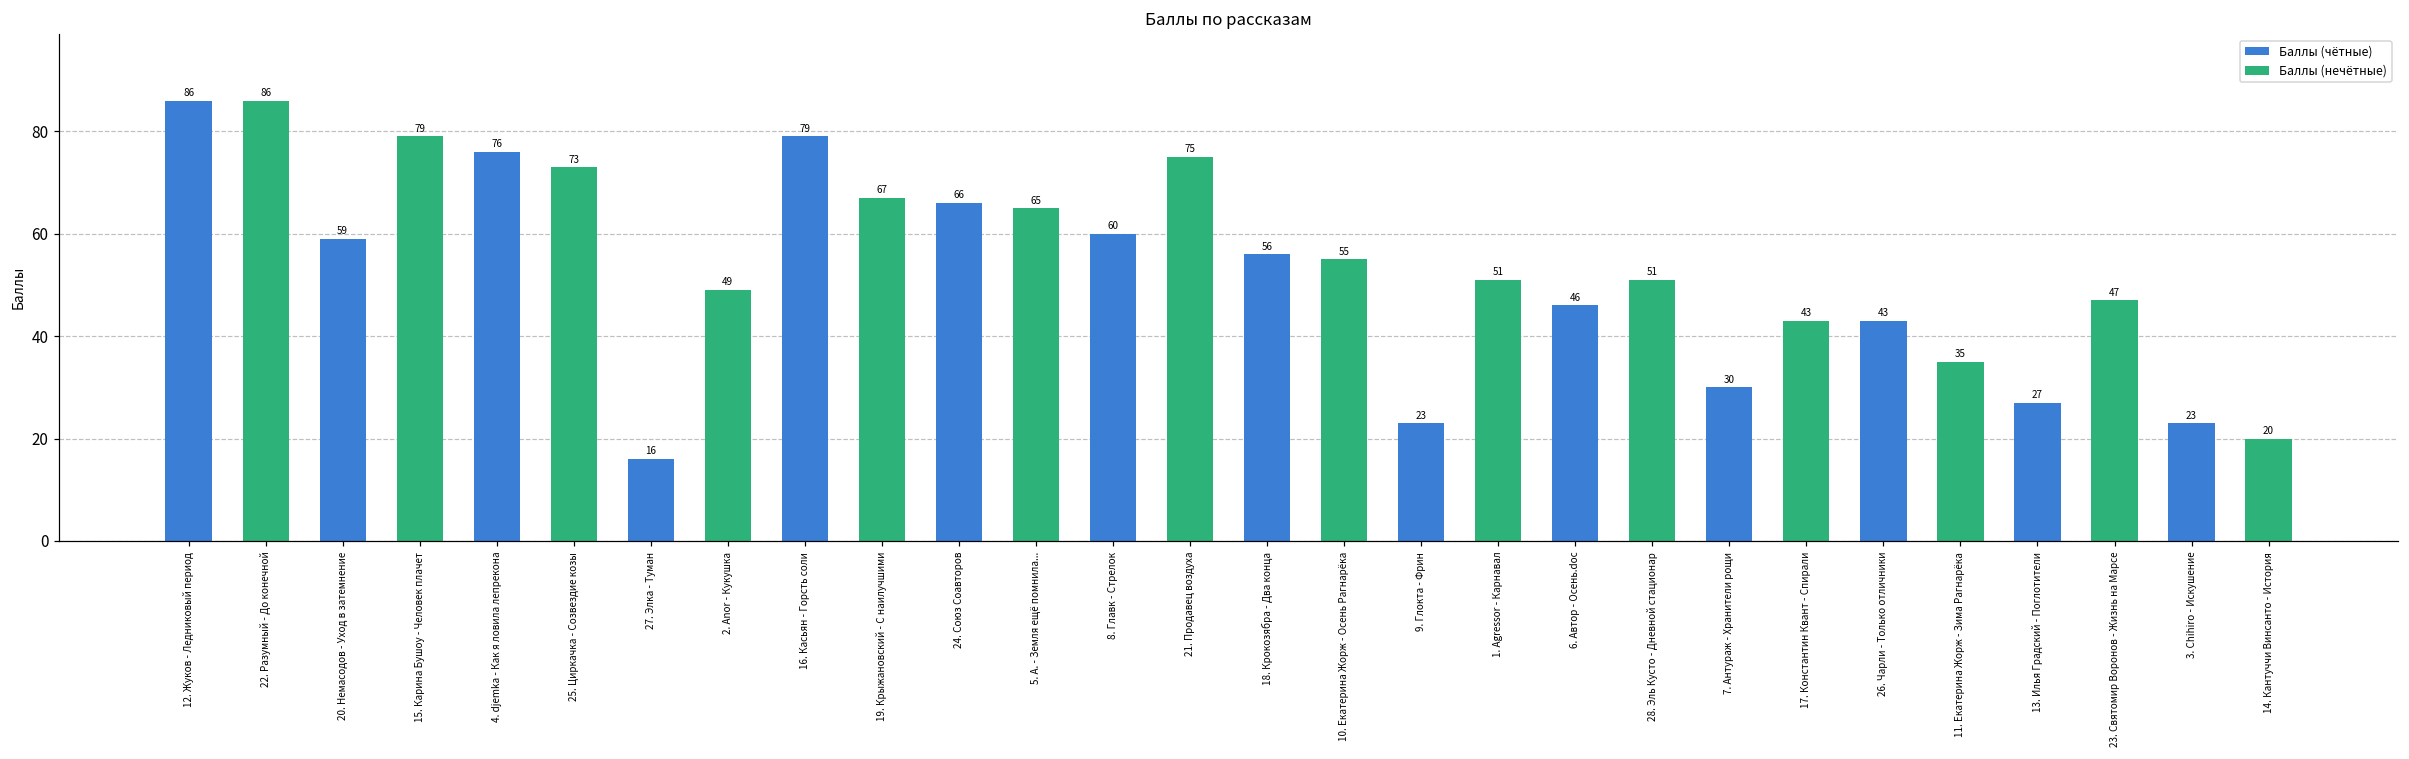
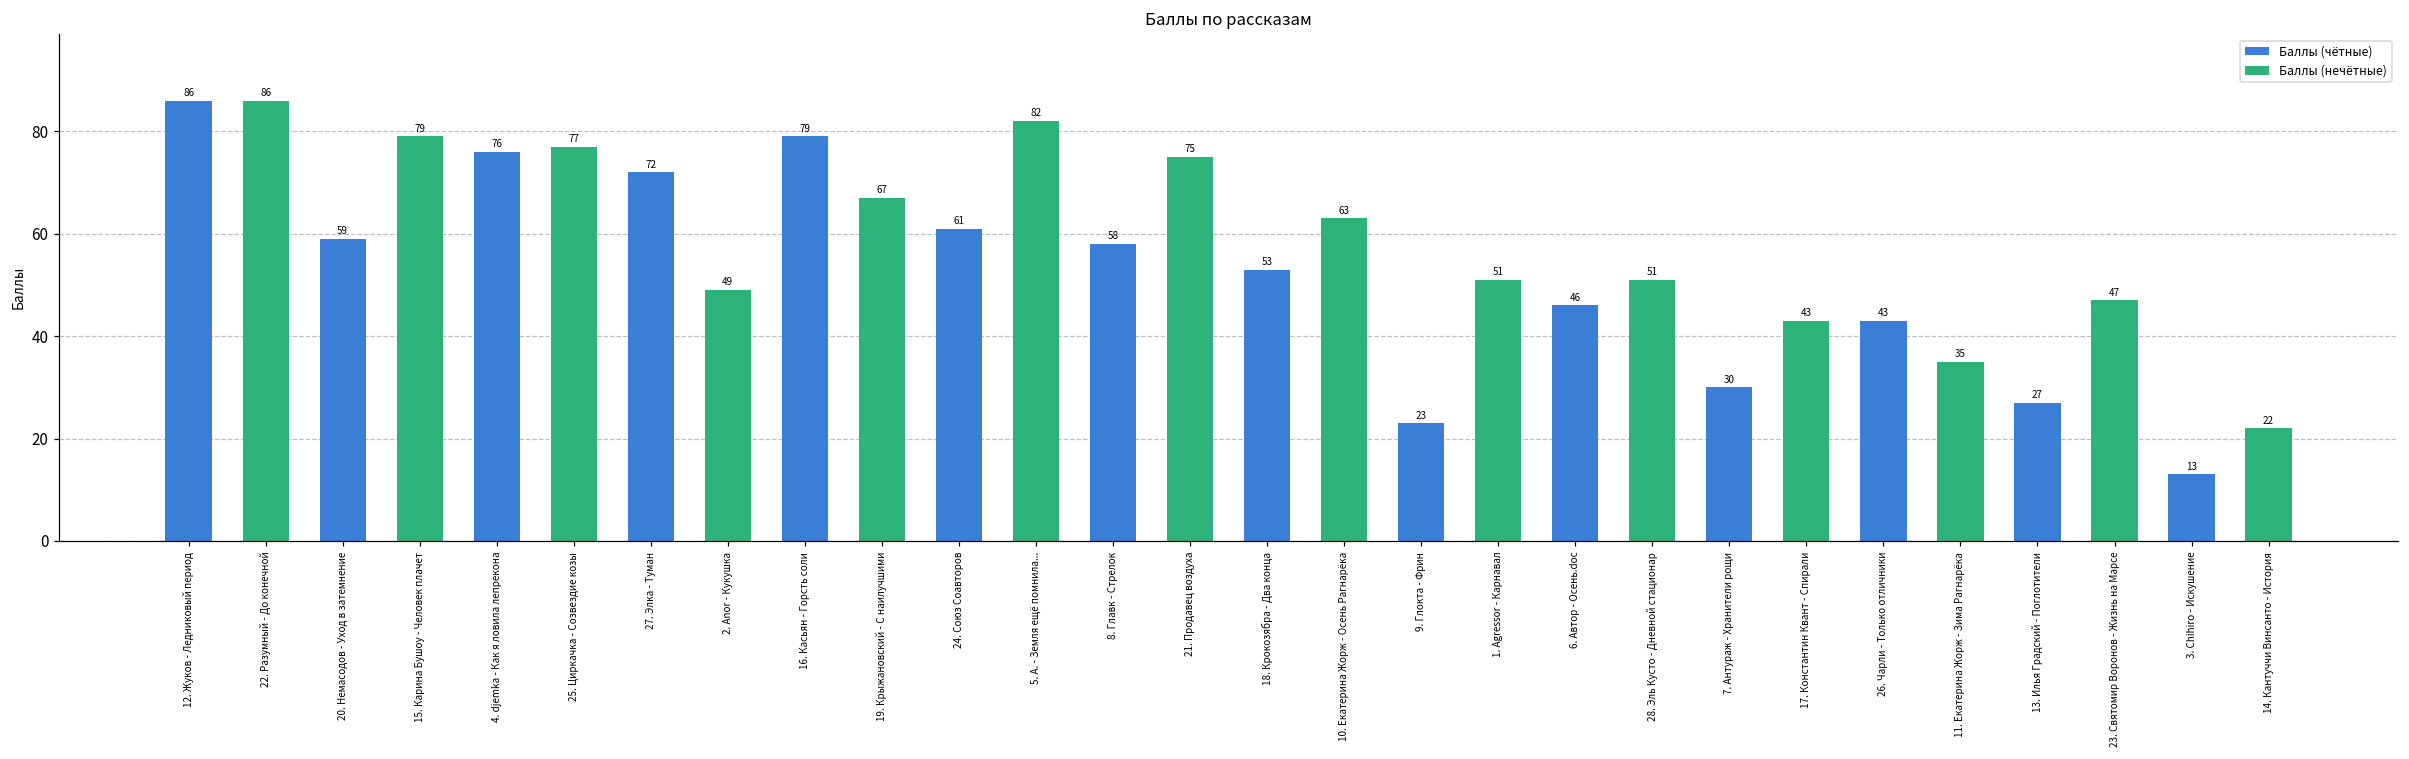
  {
    "12. Жуков - Ледниковый период": 86,
    "22. Разумный - До конечной": 86,
    "20. Немасодов - Уход в затемнение": 59,
    "15. Карина Бушоу - Человек плачет": 79,
    "4. djemka - Как я ловила лепрекона": 76,
-   "25. Циркачка - Созвездие козы": 73,
-   "27. Элка - Туман": 16,
+   "25. Циркачка - Созвездие козы": 77,
+   "27. Элка - Туман": 72,
    "2. Anor - Кукушка": 49,
    "16. Касьян - Горсть соли": 79,
    "19. Крыжановский - С наилучшими": 67,
-   "24. Союз Соавторов": 66,
-   "5. А. - Земля ещё помнила...": 65,
-   "8. Главк - Стрелок": 60,
+   "24. Союз Соавторов": 61,
+   "5. А. - Земля ещё помнила...": 82,
+   "8. Главк - Стрелок": 58,
    "21. Продавец воздуха": 75,
-   "18. Крокозябра - Два конца": 56,
-   "10. Екатерина Жорж - Осень Рагнарёка": 55,
+   "18. Крокозябра - Два конца": 53,
+   "10. Екатерина Жорж - Осень Рагнарёка": 63,
    "9. Глокта - Фрин": 23,
    "1. Agressor - Карнавал": 51,
    "6. Автор - Осень.doc": 46,
    "28. Эль Кусто - Дневной стационар": 51,
    "7. Антураж - Хранители рощи": 30,
    "17. Константин Квант - Спирали": 43,
    "26. Чарли - Только отличники": 43,
    "11. Екатерина Жорж - Зима Рагнарёка": 35,
    "13. Илья Градский - Поглотители": 27,
    "23. Святомир Воронов - Жизнь на Марсе": 47,
-   "3. Chihiro - Искушение": 23,
-   "14. Кантуччи Винсанто - История": 20
+   "3. Chihiro - Искушение": 13,
+   "14. Кантуччи Винсанто - История": 22
  }
